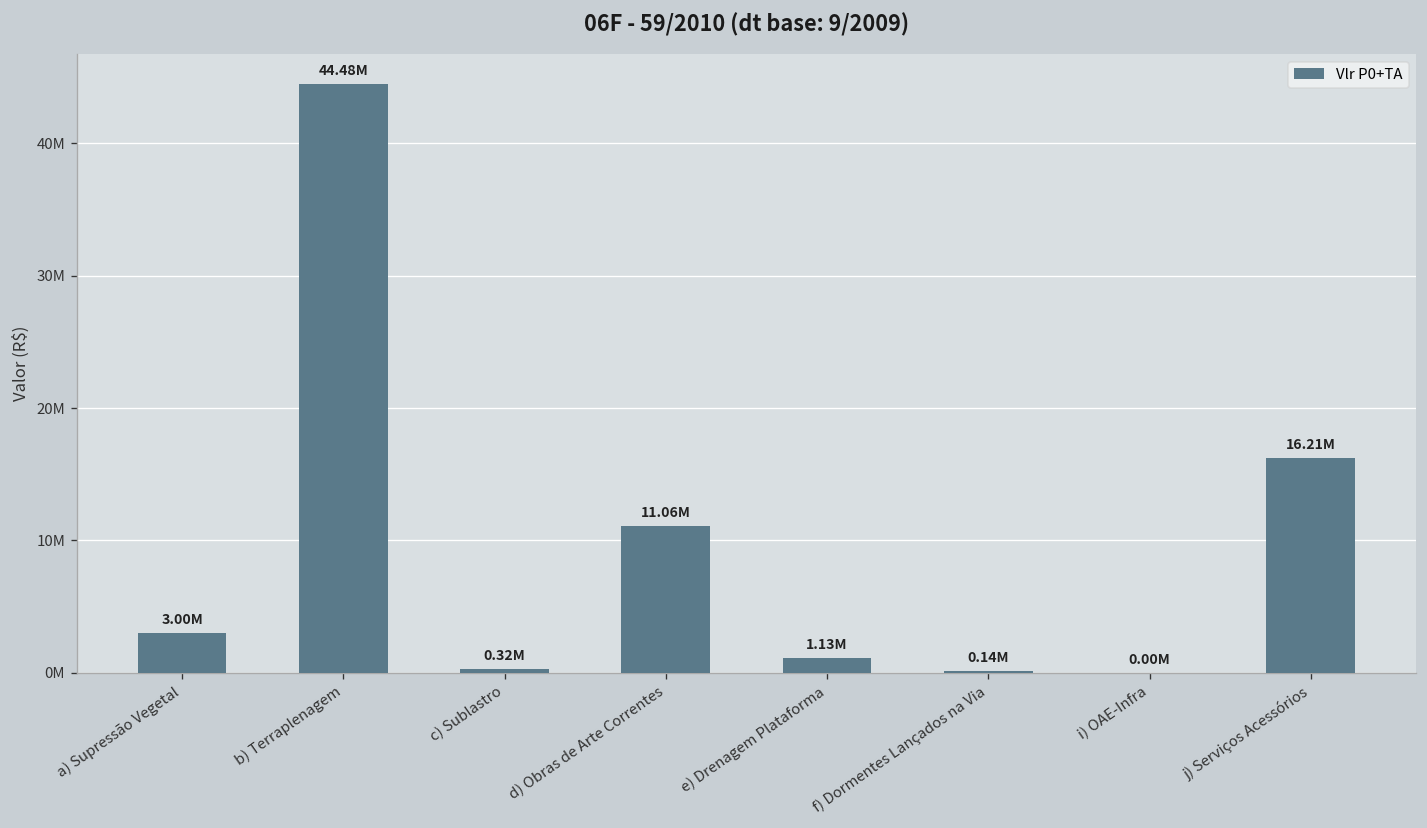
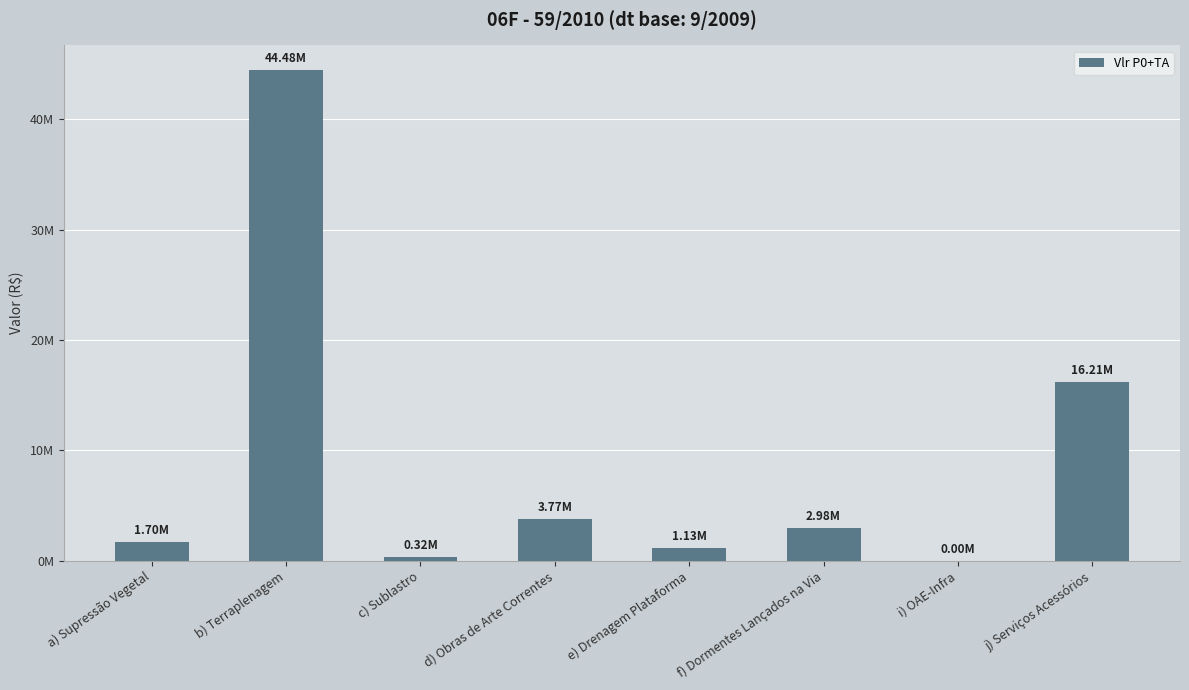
  {
-   "a) Supressão Vegetal": "3.00M",
+   "a) Supressão Vegetal": "1.70M",
    "b) Terraplenagem": "44.48M",
    "c) Sublastro": "0.32M",
-   "d) Obras de Arte Correntes": "11.06M",
+   "d) Obras de Arte Correntes": "3.77M",
    "e) Drenagem Plataforma": "1.13M",
-   "f) Dormentes Lançados na Via": "0.14M",
+   "f) Dormentes Lançados na Via": "2.98M",
    "j) Serviços Acessórios": "16.21M"
  }
